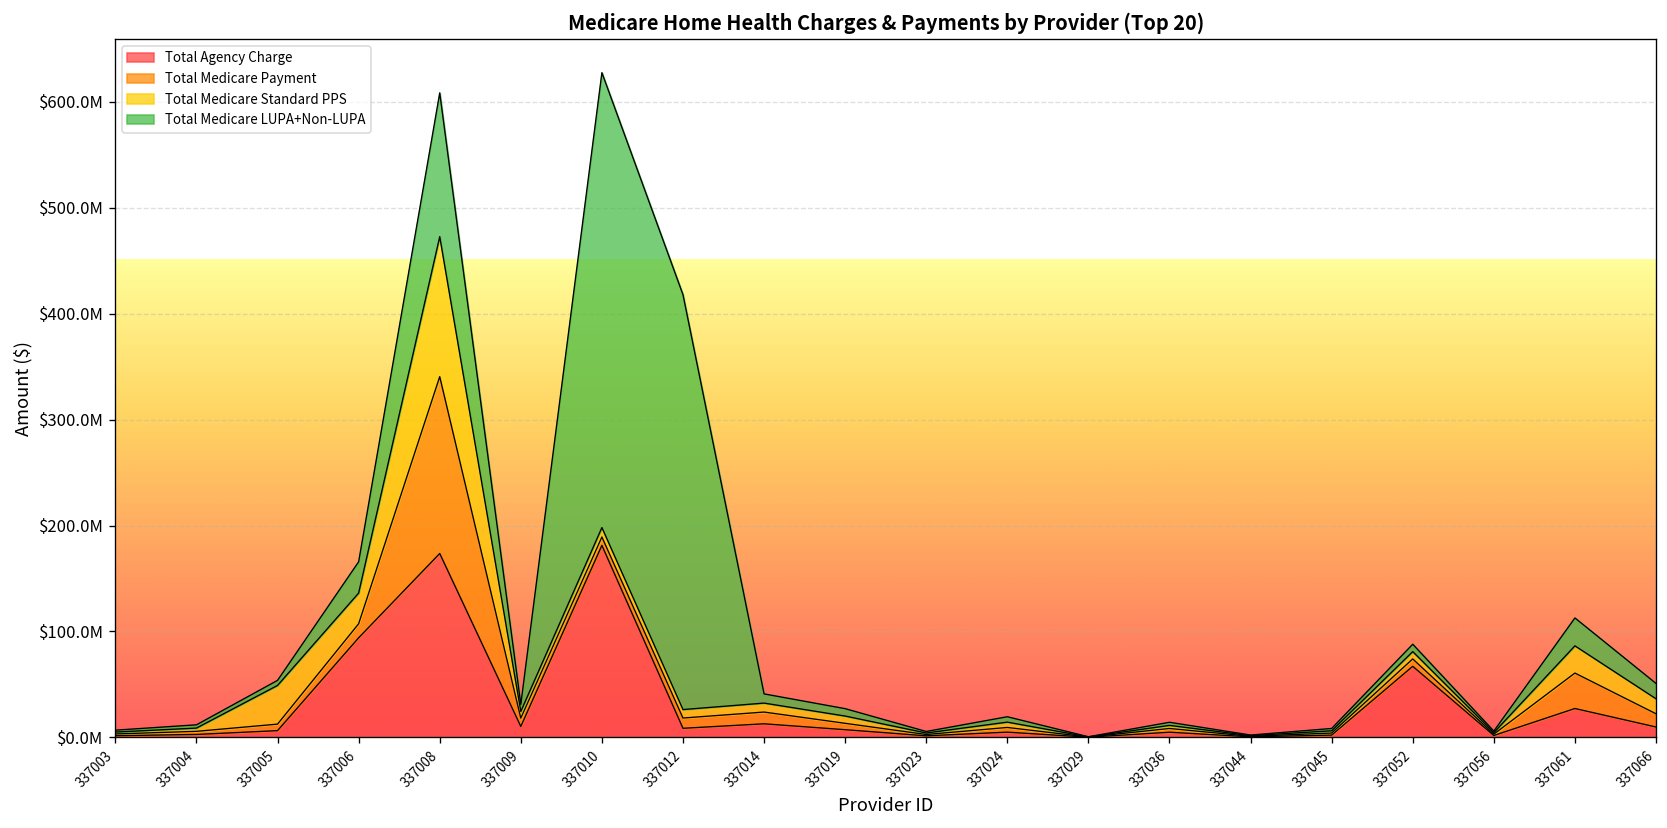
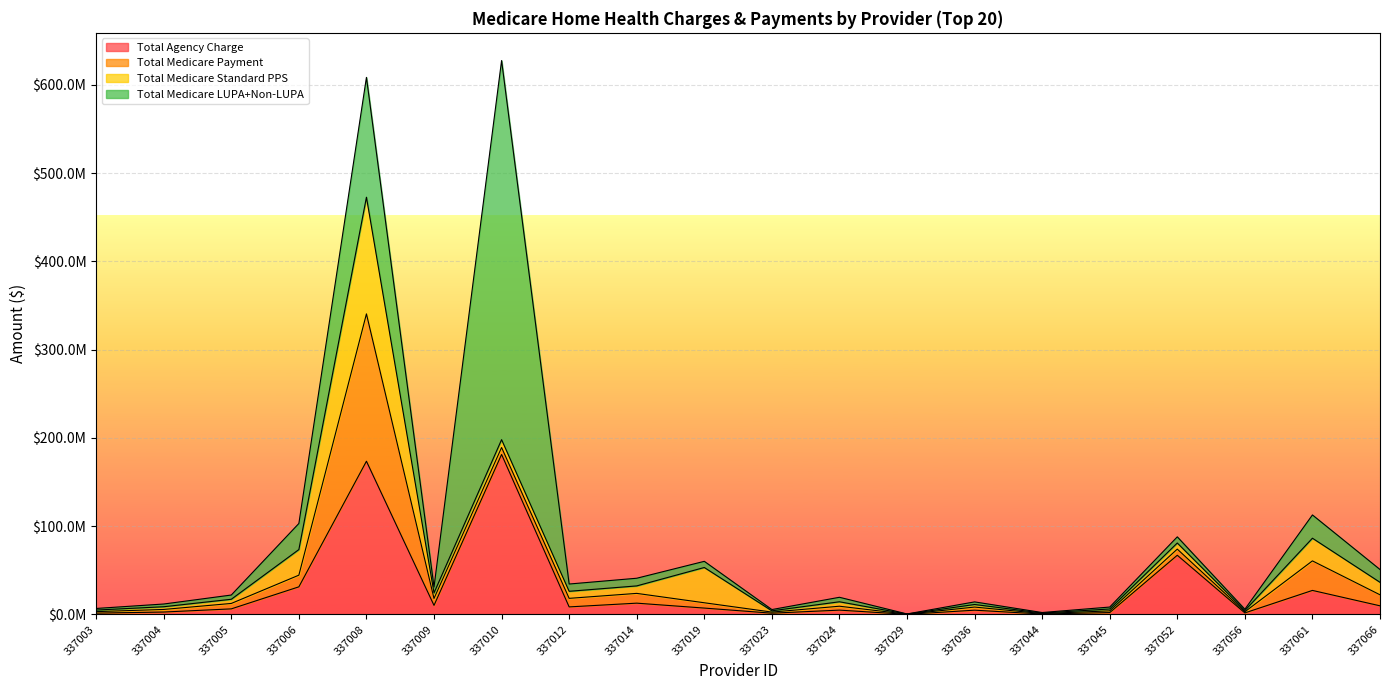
  {
    "Total Agency Charge": {
      "337004": "$0",
      "337005": "$10000000",
-     "337006": "$90000000",
+     "337006": "$30000000",
      "337008": "$170000000",
      "337009": "$10000000",
      "337010": "$180000000",
      "337012": "$10000000",
      "337014": "$10000000",
      "337019": "$10000000",
      "337024": "$0",
      "337036": "$0",
      "337052": "$70000000",
      "337061": "$30000000",
      "337066": "$10000000"
    },
    "Total Medicare Payment": {
      "337004": "$0",
      "337005": "$10000000",
      "337006": "$10000000",
      "337008": "$170000000",
      "337009": "$10000000",
      "337010": "$10000000",
      "337012": "$10000000",
      "337014": "$10000000",
      "337019": "$10000000",
      "337024": "$0",
      "337036": "$0",
      "337052": "$10000000",
      "337061": "$30000000",
      "337066": "$10000000"
    },
    "Total Medicare Standard PPS": {
      "337004": "$0",
-     "337005": "$40000000",
+     "337005": "$0",
      "337006": "$30000000",
      "337008": "$130000000",
      "337009": "$10000000",
      "337010": "$10000000",
      "337012": "$10000000",
      "337014": "$10000000",
-     "337019": "$10000000",
+     "337019": "$40000000",
      "337024": "$10000000",
      "337036": "$0",
      "337052": "$10000000",
      "337061": "$30000000",
      "337066": "$10000000"
    },
    "Total Medicare LUPA+Non-LUPA": {
      "337004": "$0",
      "337005": "$0",
      "337006": "$30000000",
      "337008": "$140000000",
      "337009": "$10000000",
      "337010": "$430000000",
-     "337012": "$390000000",
+     "337012": "$10000000",
      "337014": "$10000000",
      "337019": "$10000000",
      "337024": "$10000000",
      "337036": "$0",
      "337052": "$10000000",
      "337061": "$30000000",
      "337066": "$10000000"
    }
  }
